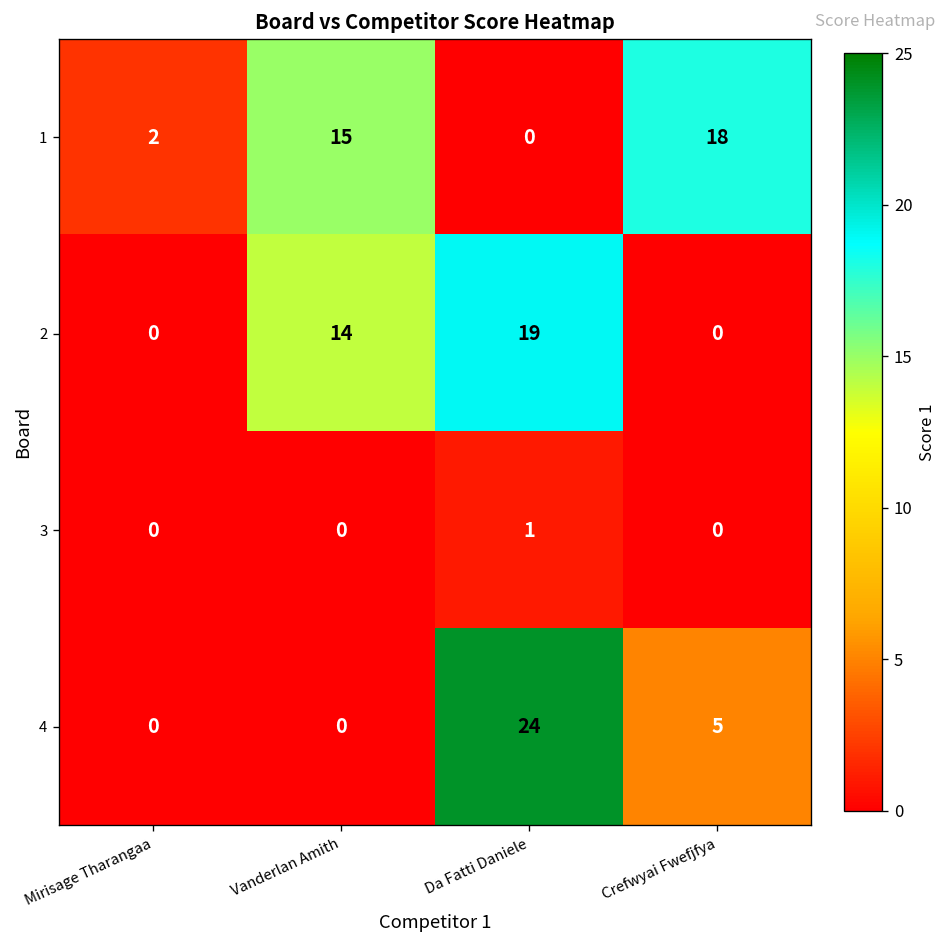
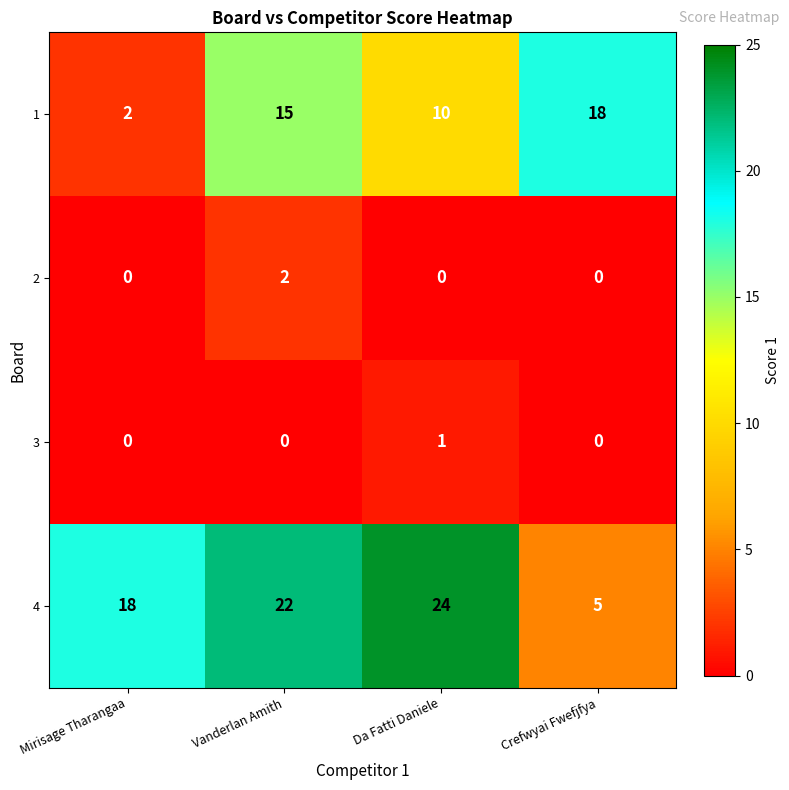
  {
    "1": {
      "Mirisage Tharangaa": 2,
      "Vanderlan Amith": 15,
-     "Da Fatti Daniele": 0,
+     "Da Fatti Daniele": 10,
      "Crefwyai Fwefjfya": 18
    },
    "2": {
      "Mirisage Tharangaa": 0,
-     "Vanderlan Amith": 14,
-     "Da Fatti Daniele": 19,
+     "Vanderlan Amith": 2,
+     "Da Fatti Daniele": 0,
      "Crefwyai Fwefjfya": 0
    },
    "3": {
      "Mirisage Tharangaa": 0,
      "Vanderlan Amith": 0,
      "Da Fatti Daniele": 1,
      "Crefwyai Fwefjfya": 0
    },
    "4": {
-     "Mirisage Tharangaa": 0,
-     "Vanderlan Amith": 0,
+     "Mirisage Tharangaa": 18,
+     "Vanderlan Amith": 22,
      "Da Fatti Daniele": 24,
      "Crefwyai Fwefjfya": 5
    }
  }
